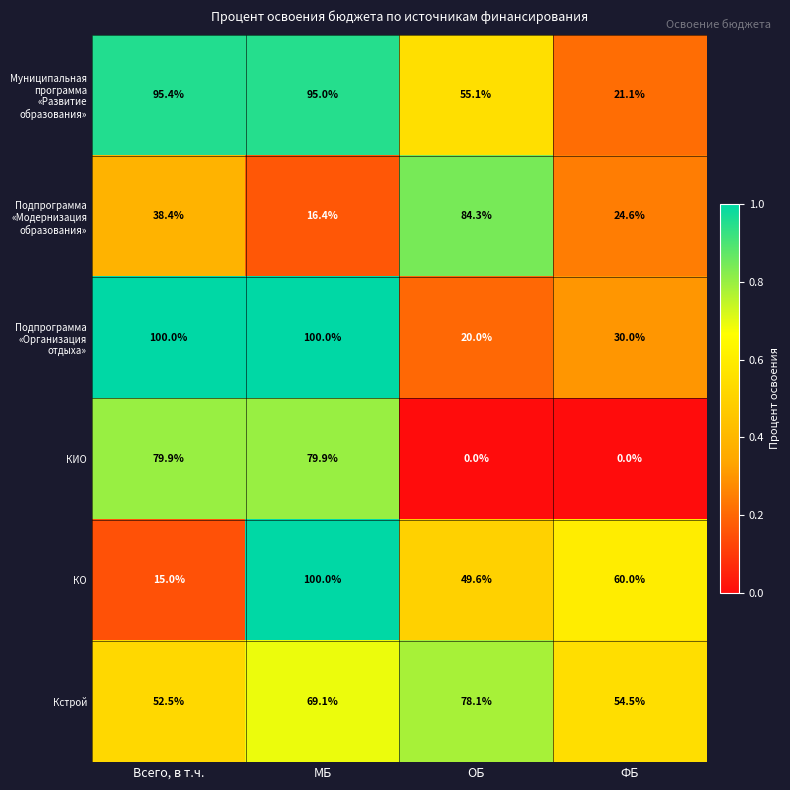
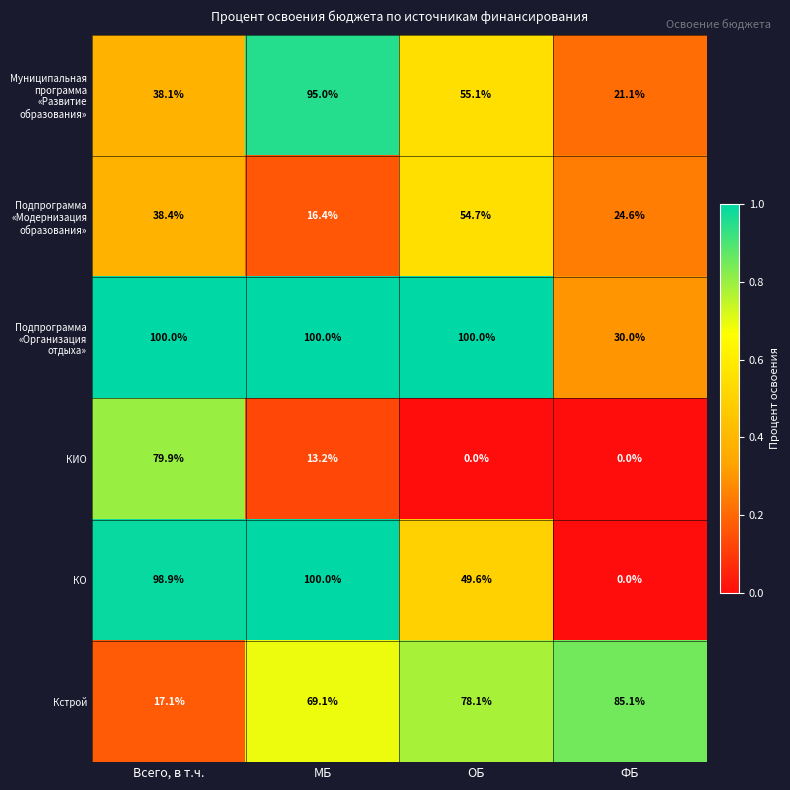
  {
    "Муниципальная программа «Развитие образования»": {
-     "Всего, в т.ч.": "95.4%",
+     "Всего, в т.ч.": "38.1%",
      "МБ": "95.0%",
      "ОБ": "55.1%",
      "ФБ": "21.1%"
    },
    "Подпрограмма «Модернизация образования»": {
      "Всего, в т.ч.": "38.4%",
      "МБ": "16.4%",
-     "ОБ": "84.3%",
+     "ОБ": "54.7%",
      "ФБ": "24.6%"
    },
    "Подпрограмма «Организация отдыха»": {
      "Всего, в т.ч.": "100.0%",
      "МБ": "100.0%",
-     "ОБ": "20.0%",
+     "ОБ": "100.0%",
      "ФБ": "30.0%"
    },
    "КИО": {
      "Всего, в т.ч.": "79.9%",
-     "МБ": "79.9%",
+     "МБ": "13.2%",
      "ОБ": "0.0%",
      "ФБ": "0.0%"
    },
    "КО": {
-     "Всего, в т.ч.": "15.0%",
+     "Всего, в т.ч.": "98.9%",
      "МБ": "100.0%",
      "ОБ": "49.6%",
-     "ФБ": "60.0%"
+     "ФБ": "0.0%"
    },
    "Кстрой": {
-     "Всего, в т.ч.": "52.5%",
+     "Всего, в т.ч.": "17.1%",
      "МБ": "69.1%",
      "ОБ": "78.1%",
-     "ФБ": "54.5%"
+     "ФБ": "85.1%"
    }
  }
